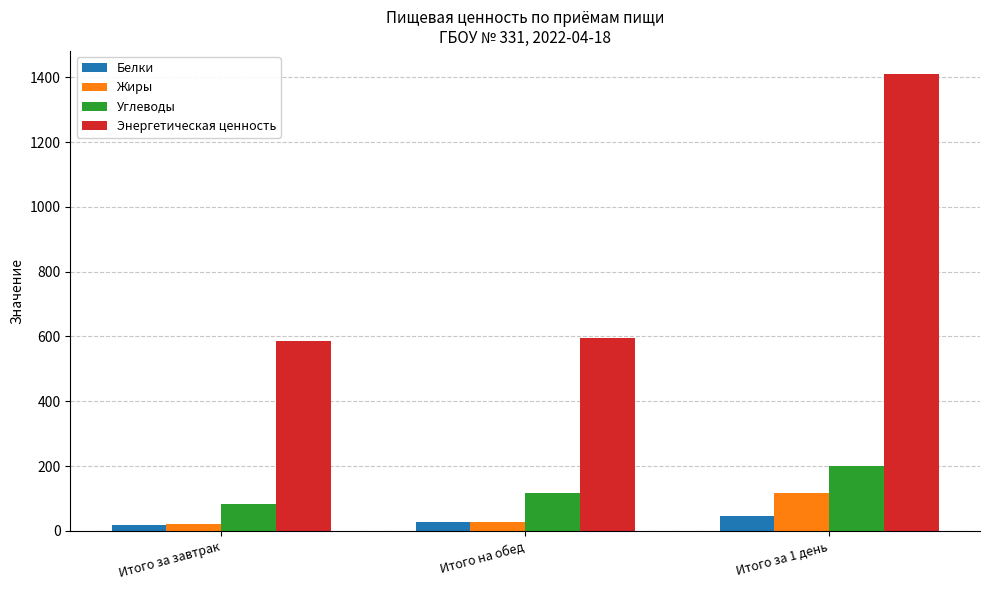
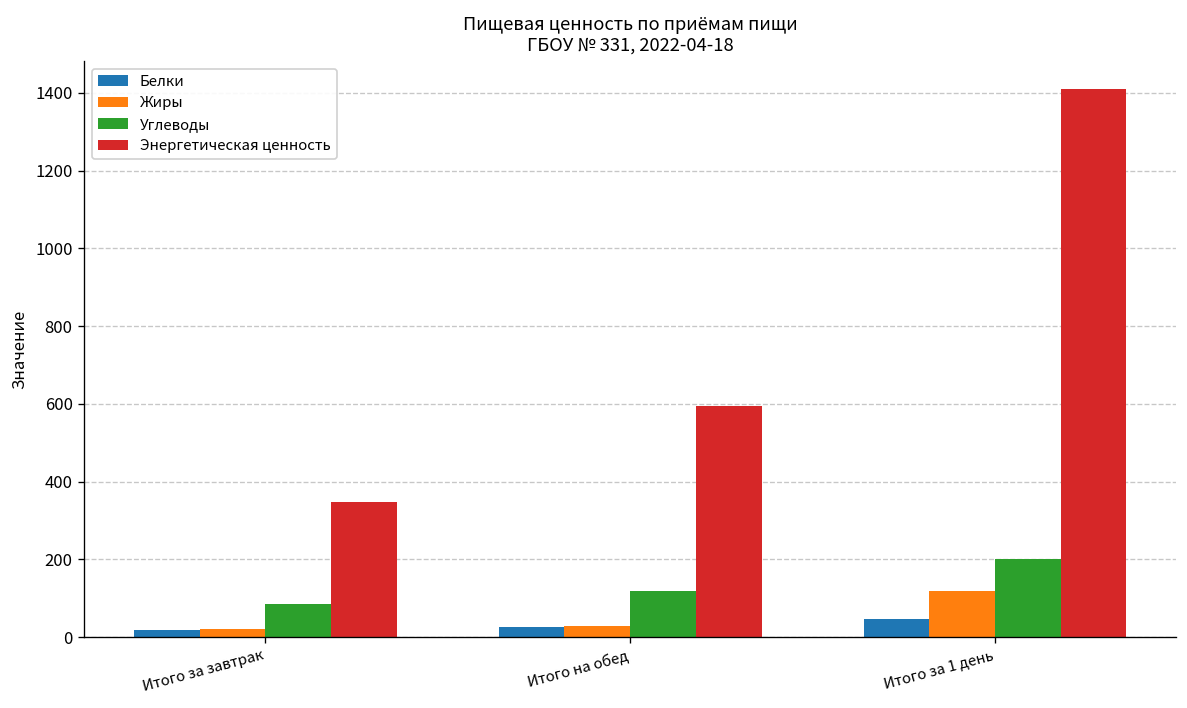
  {
    "Белки": {
      "Итого за завтрак": 20,
      "Итого на обед": 30,
      "Итого за 1 день": 50
    },
    "Жиры": {
      "Итого за завтрак": 20,
      "Итого на обед": 30,
      "Итого за 1 день": 120
    },
    "Углеводы": {
      "Итого за завтрак": 80,
      "Итого на обед": 120,
      "Итого за 1 день": 200
    },
    "Энергетическая ценность": {
-     "Итого за завтрак": 590,
+     "Итого за завтрак": 350,
      "Итого на обед": 600,
      "Итого за 1 день": 1410
    }
  }
